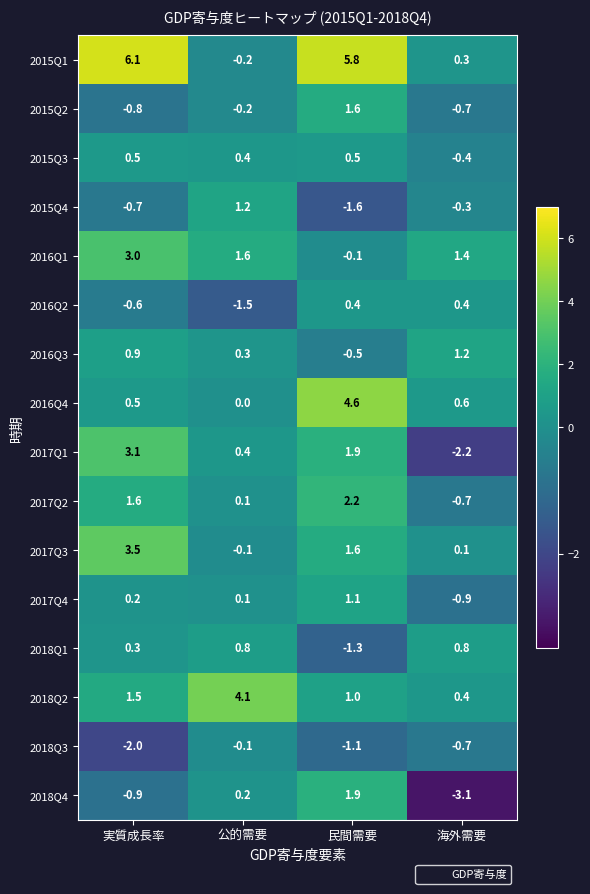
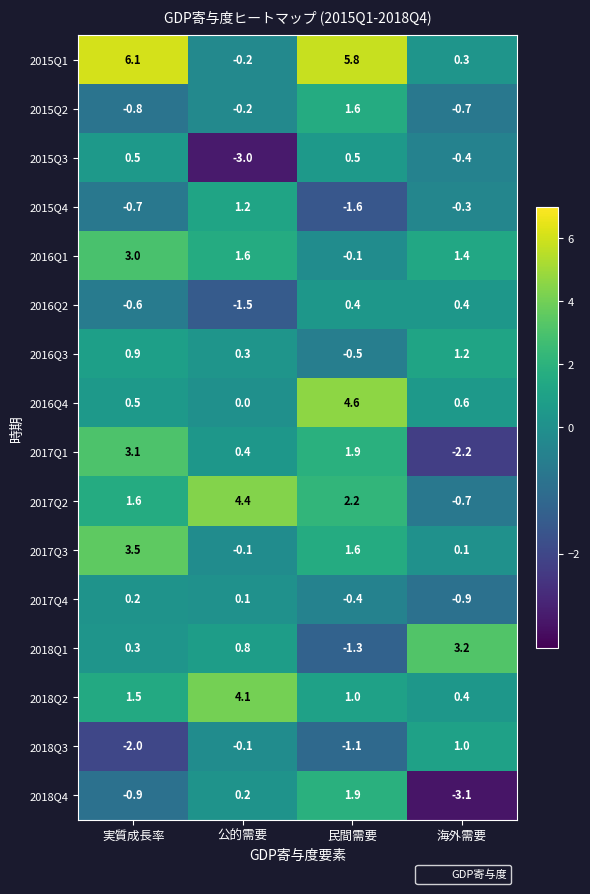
  {
    "2015Q1": {
      "実質成長率": 6.1,
      "公的需要": -0.2,
      "民間需要": 5.8,
      "海外需要": 0.3
    },
    "2015Q2": {
      "実質成長率": -0.8,
      "公的需要": -0.2,
      "民間需要": 1.6,
      "海外需要": -0.7
    },
    "2015Q3": {
      "実質成長率": 0.5,
-     "公的需要": 0.4,
+     "公的需要": -3.0,
      "民間需要": 0.5,
      "海外需要": -0.4
    },
    "2015Q4": {
      "実質成長率": -0.7,
      "公的需要": 1.2,
      "民間需要": -1.6,
      "海外需要": -0.3
    },
    "2016Q1": {
      "実質成長率": 3.0,
      "公的需要": 1.6,
      "民間需要": -0.1,
      "海外需要": 1.4
    },
    "2016Q2": {
      "実質成長率": -0.6,
      "公的需要": -1.5,
      "民間需要": 0.4,
      "海外需要": 0.4
    },
    "2016Q3": {
      "実質成長率": 0.9,
      "公的需要": 0.3,
      "民間需要": -0.5,
      "海外需要": 1.2
    },
    "2016Q4": {
      "実質成長率": 0.5,
      "公的需要": 0.0,
      "民間需要": 4.6,
      "海外需要": 0.6
    },
    "2017Q1": {
      "実質成長率": 3.1,
      "公的需要": 0.4,
      "民間需要": 1.9,
      "海外需要": -2.2
    },
    "2017Q2": {
      "実質成長率": 1.6,
-     "公的需要": 0.1,
+     "公的需要": 4.4,
      "民間需要": 2.2,
      "海外需要": -0.7
    },
    "2017Q3": {
      "実質成長率": 3.5,
      "公的需要": -0.1,
      "民間需要": 1.6,
      "海外需要": 0.1
    },
    "2017Q4": {
      "実質成長率": 0.2,
      "公的需要": 0.1,
-     "民間需要": 1.1,
+     "民間需要": -0.4,
      "海外需要": -0.9
    },
    "2018Q1": {
      "実質成長率": 0.3,
      "公的需要": 0.8,
      "民間需要": -1.3,
-     "海外需要": 0.8
+     "海外需要": 3.2
    },
    "2018Q2": {
      "実質成長率": 1.5,
      "公的需要": 4.1,
      "民間需要": 1.0,
      "海外需要": 0.4
    },
    "2018Q3": {
      "実質成長率": -2.0,
      "公的需要": -0.1,
      "民間需要": -1.1,
-     "海外需要": -0.7
+     "海外需要": 1.0
    },
    "2018Q4": {
      "実質成長率": -0.9,
      "公的需要": 0.2,
      "民間需要": 1.9,
      "海外需要": -3.1
    }
  }
